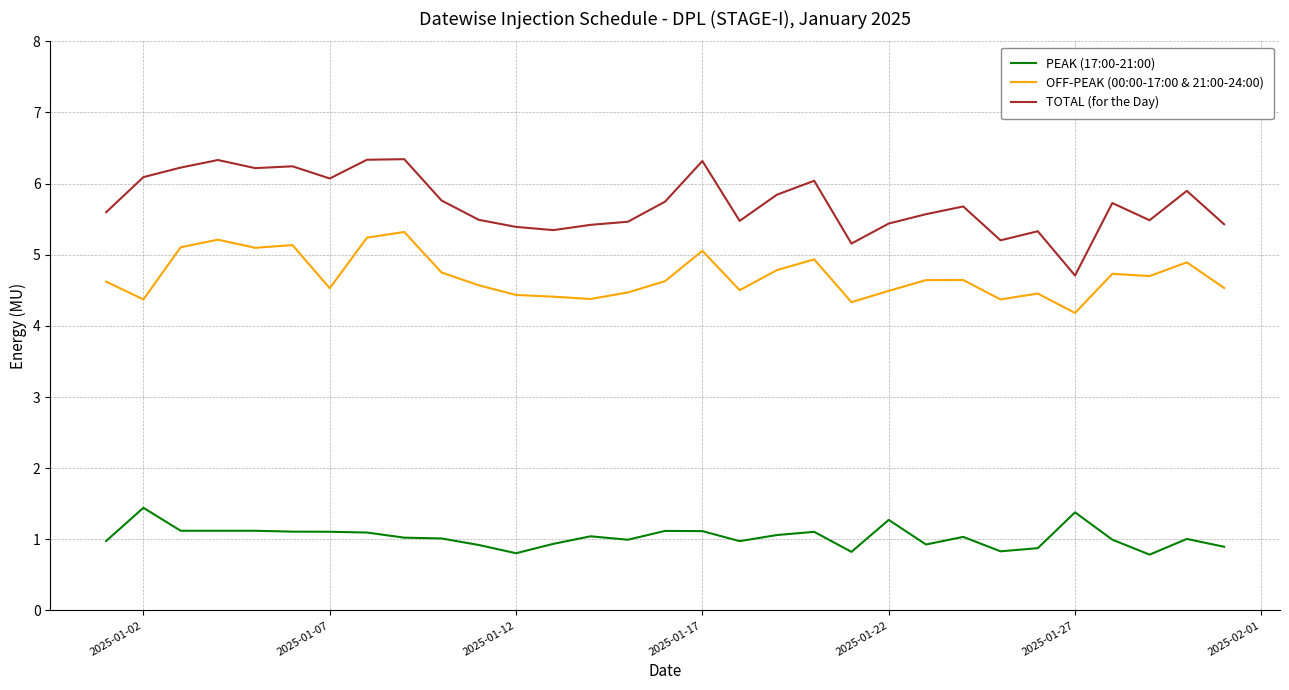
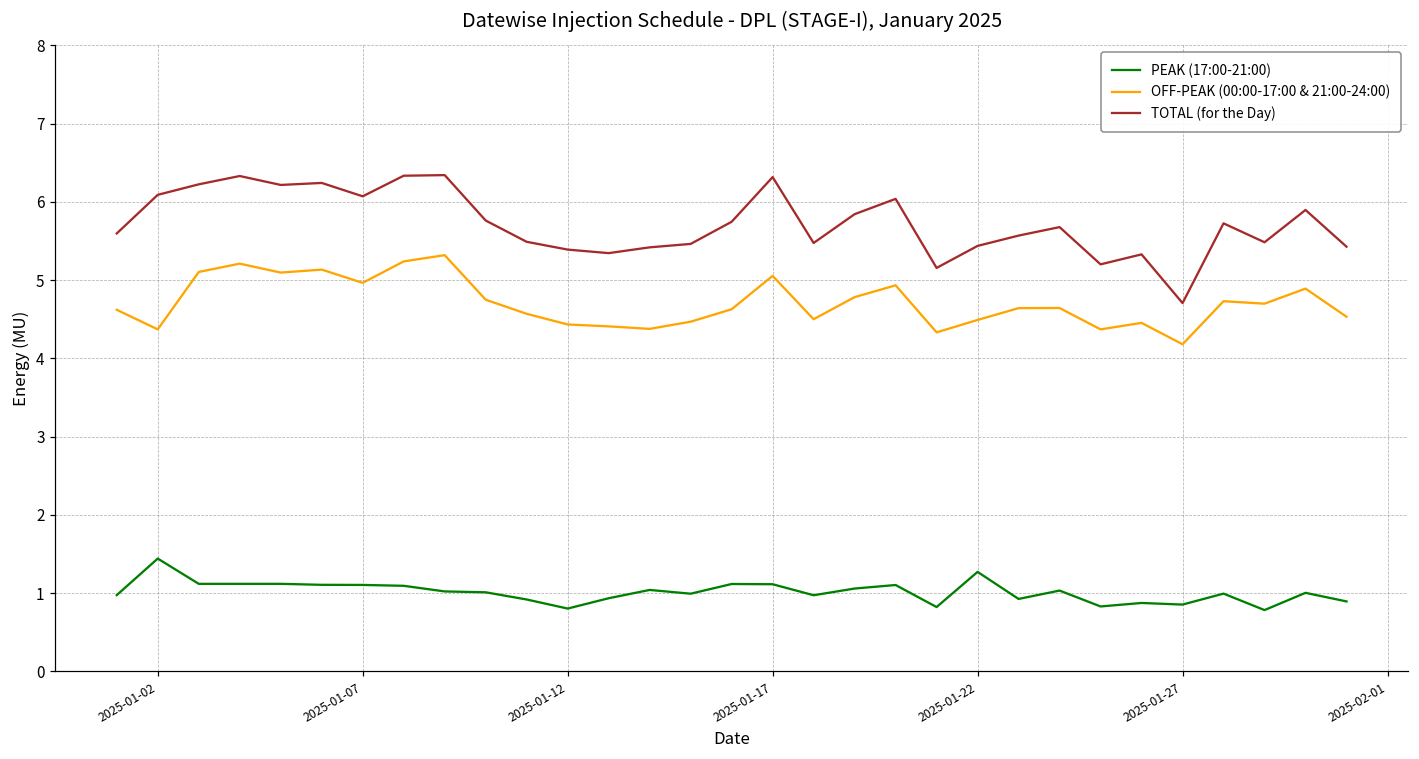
  {
    "PEAK (17:00-21:00)": {
      "2025-01-02": 1.4,
      "2025-01-07": 1.1,
      "2025-01-12": 0.8,
      "2025-01-17": 1.1,
      "2025-01-22": 1.3,
-     "2025-01-27": 1.4
+     "2025-01-27": 0.9
    },
    "OFF-PEAK (00:00-17:00 & 21:00-24:00)": {
      "2025-01-02": 4.4,
-     "2025-01-07": 4.5,
+     "2025-01-07": 5.0,
      "2025-01-12": 4.4,
      "2025-01-17": 5.1,
      "2025-01-22": 4.5,
      "2025-01-27": 4.2
    },
    "TOTAL (for the Day)": {
      "2025-01-02": 6.1,
      "2025-01-07": 6.1,
      "2025-01-12": 5.4,
      "2025-01-17": 6.3,
      "2025-01-22": 5.4,
      "2025-01-27": 4.7
    }
  }
